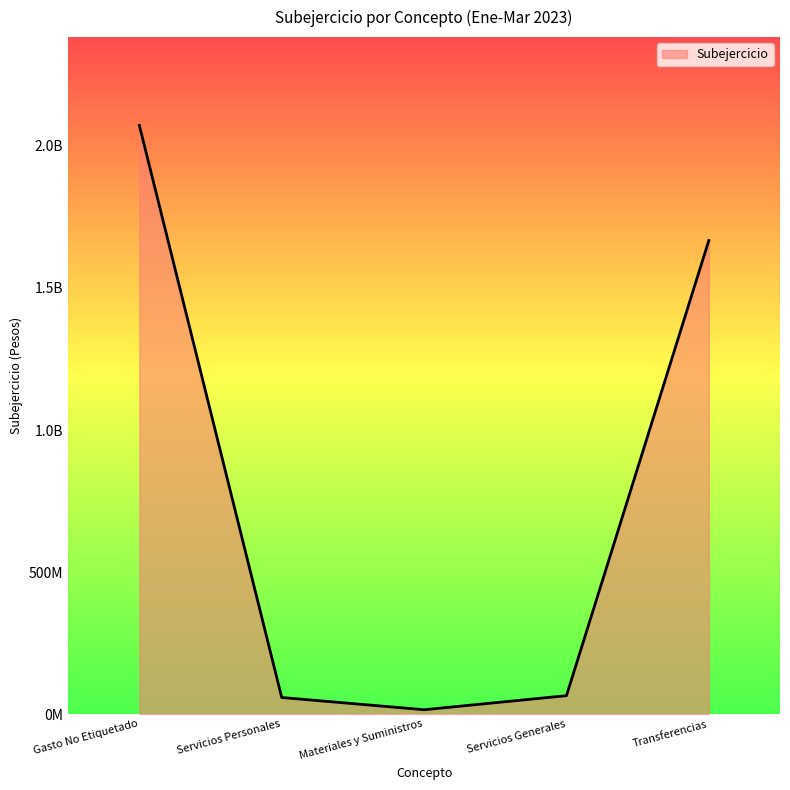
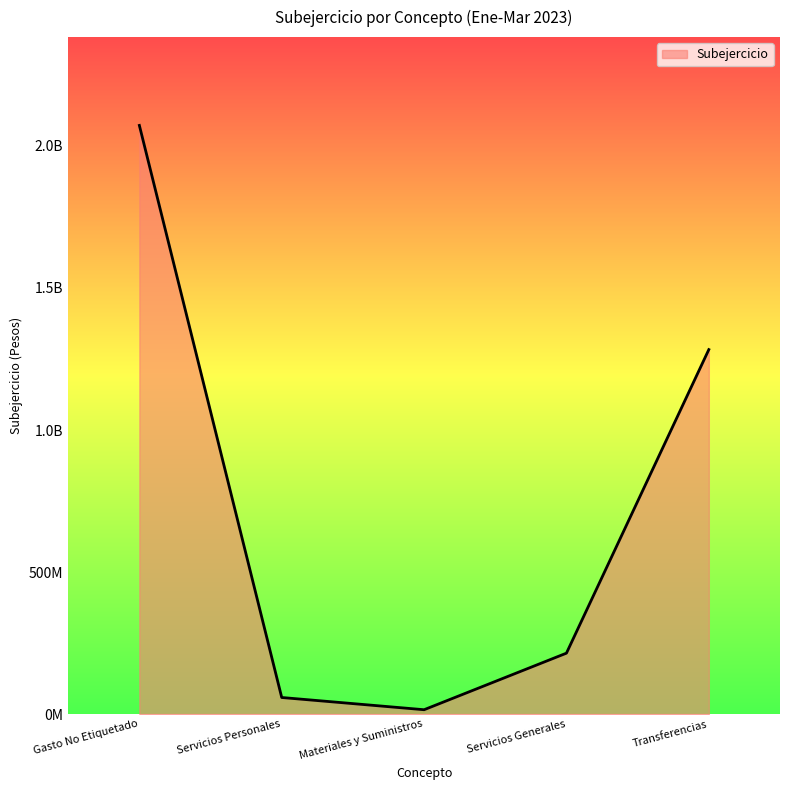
  {
    "Gasto No Etiquetado": 2070000000,
    "Servicios Personales": 60000000,
    "Materiales y Suministros": 20000000,
-   "Servicios Generales": 60000000,
-   "Transferencias": 1670000000
+   "Servicios Generales": 210000000,
+   "Transferencias": 1280000000
  }
